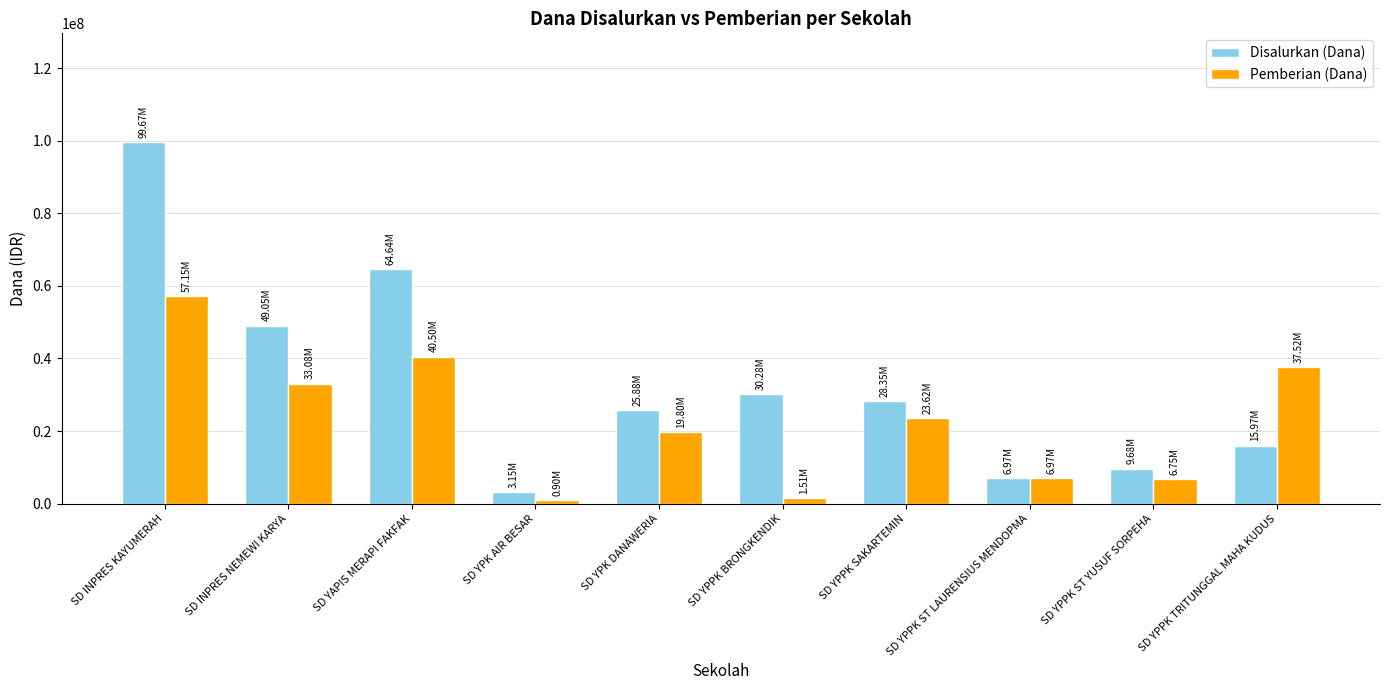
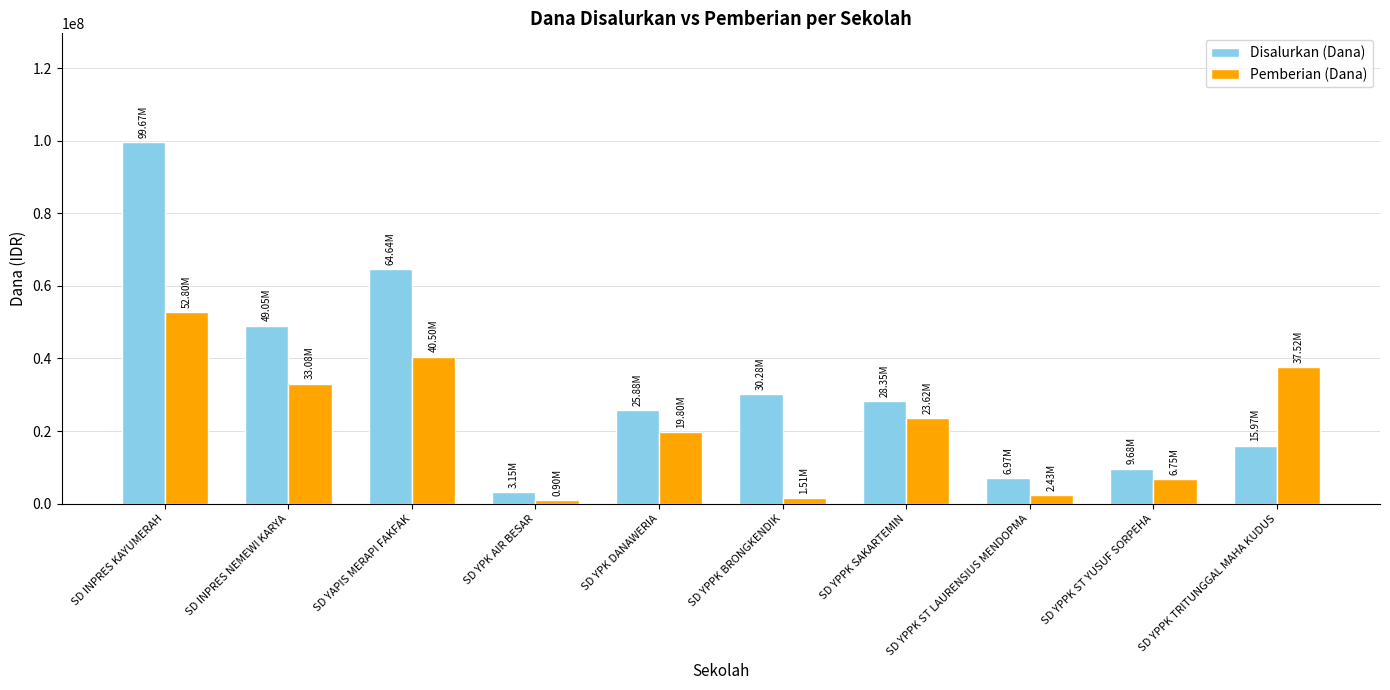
  {
    "Disalurkan (Dana)": {
      "SD INPRES KAYUMERAH": "99.67M",
      "SD INPRES NEMEWI KARYA": "49.05M",
      "SD YAPIS MERAPI FAKFAK": "64.64M",
      "SD YPK AIR BESAR": "3.15M",
      "SD YPK DANAWERIA": "25.88M",
      "SD YPPK BRONGKENDIK": "30.28M",
      "SD YPPK SAKARTEMIN": "28.35M",
      "SD YPPK ST LAURENSIUS MENDOPMA": "6.97M",
      "SD YPPK ST YUSUF SORPEHA": "9.68M",
      "SD YPPK TRITUNGGAL MAHA KUDUS": "15.97M"
    },
    "Pemberian (Dana)": {
-     "SD INPRES KAYUMERAH": "57.15M",
+     "SD INPRES KAYUMERAH": "52.80M",
      "SD INPRES NEMEWI KARYA": "33.08M",
      "SD YAPIS MERAPI FAKFAK": "40.50M",
      "SD YPK AIR BESAR": "0.90M",
      "SD YPK DANAWERIA": "19.80M",
      "SD YPPK BRONGKENDIK": "1.51M",
      "SD YPPK SAKARTEMIN": "23.62M",
-     "SD YPPK ST LAURENSIUS MENDOPMA": "6.97M",
+     "SD YPPK ST LAURENSIUS MENDOPMA": "2.43M",
      "SD YPPK ST YUSUF SORPEHA": "6.75M",
      "SD YPPK TRITUNGGAL MAHA KUDUS": "37.52M"
    }
  }
